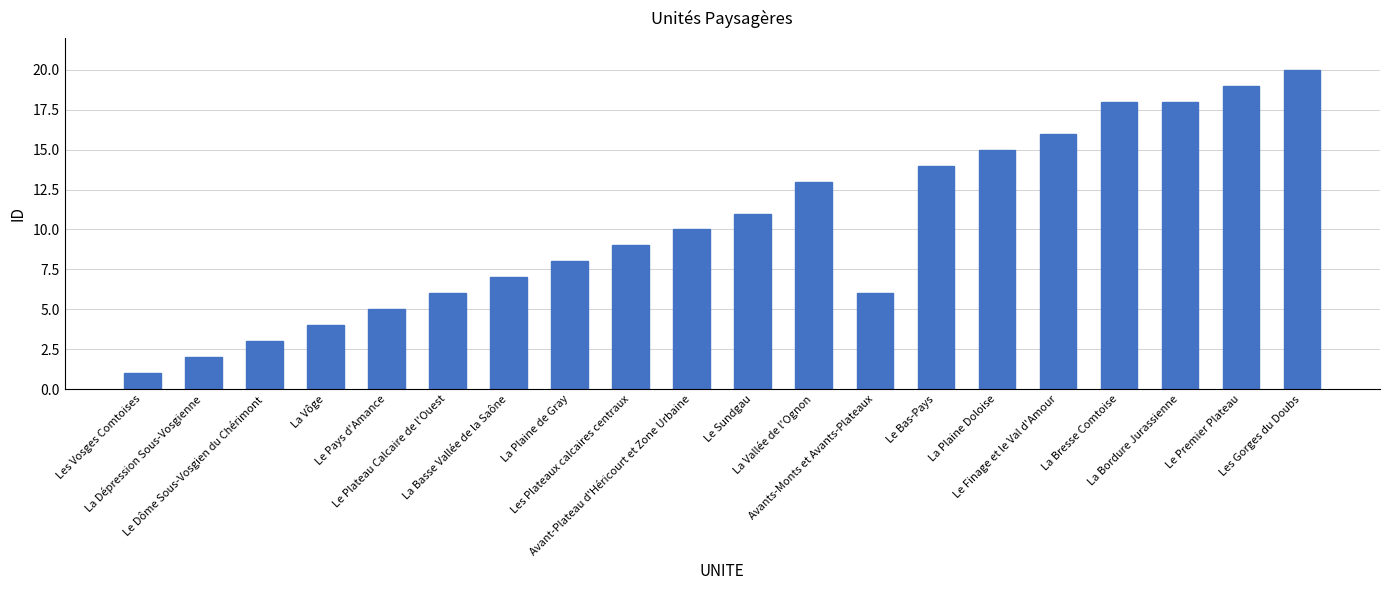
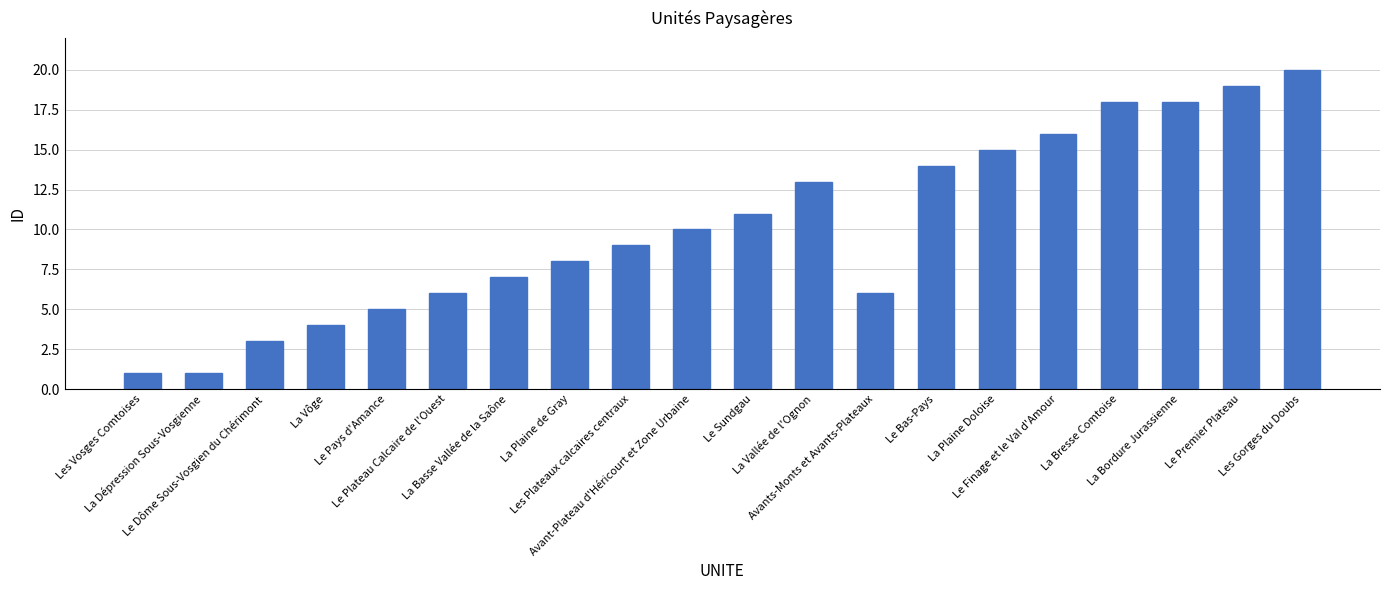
  {
    "Les Vosges Comtoises": 1,
-   "La Dépression Sous-Vosgienne": 2,
+   "La Dépression Sous-Vosgienne": 1,
    "Le Dôme Sous-Vosgien du Chérimont": 3,
    "La Vôge": 4,
    "Le Pays d'Amance": 5,
    "Le Plateau Calcaire de l'Ouest": 6,
    "La Basse Vallée de la Saône": 7,
    "La Plaine de Gray": 8,
    "Les Plateaux calcaires centraux": 9,
    "Avant-Plateau d'Héricourt et Zone Urbaine": 10,
    "Le Sundgau": 11,
    "La Vallée de l'Ognon": 13,
    "Avants-Monts et Avants-Plateaux": 6,
    "Le Bas-Pays": 14,
    "La Plaine Doloise": 15,
    "Le Finage et le Val d'Amour": 16,
    "La Bresse Comtoise": 18,
    "La Bordure Jurassienne": 18,
    "Le Premier Plateau": 19,
    "Les Gorges du Doubs": 20
  }
